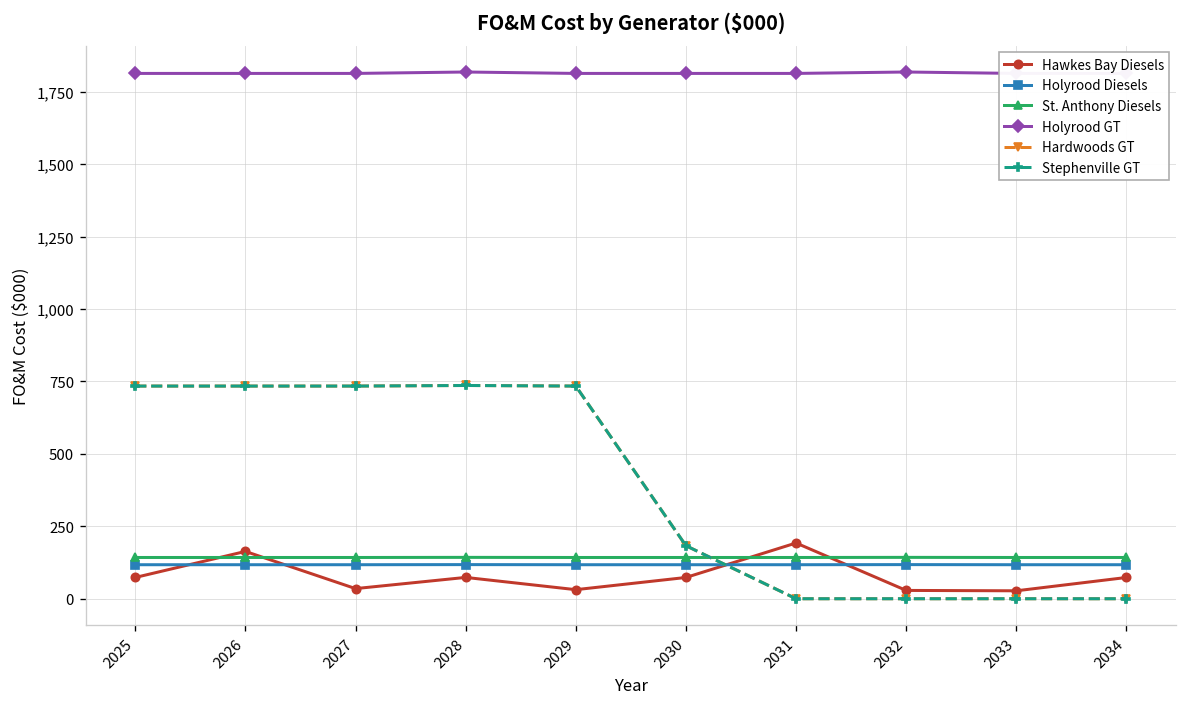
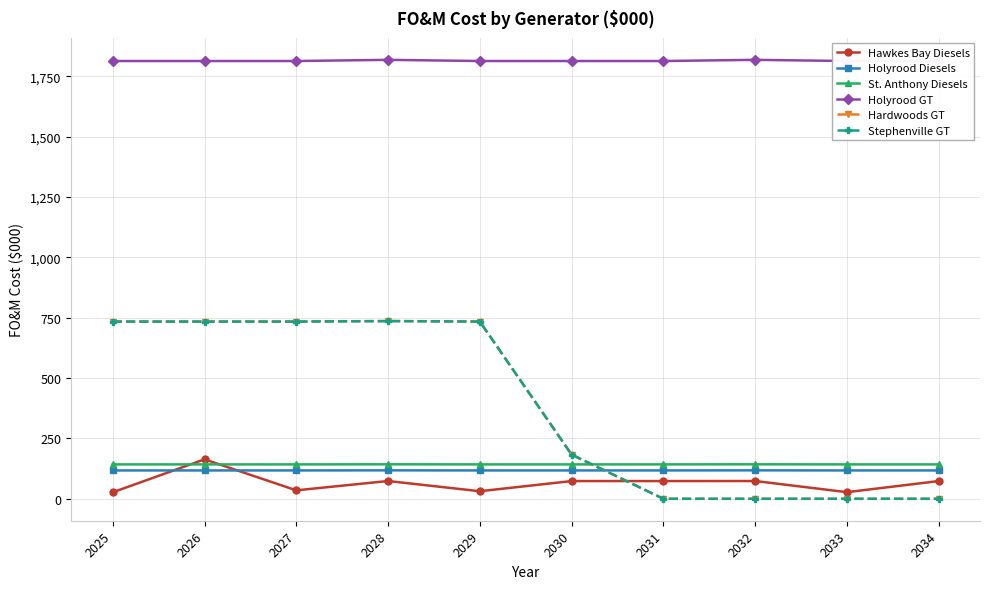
  {
    "Hawkes Bay Diesels": {
-     "2025": "70",
+     "2025": "30",
      "2026": "160",
      "2027": "40",
      "2028": "70",
      "2029": "30",
      "2030": "70",
-     "2031": "190",
-     "2032": "30",
+     "2031": "70",
+     "2032": "70",
      "2033": "30",
      "2034": "70"
    },
    "Holyrood Diesels": {
      "2025": "120",
      "2026": "120",
      "2027": "120",
      "2028": "120",
      "2029": "120",
      "2030": "120",
      "2031": "120",
      "2032": "120",
      "2033": "120",
      "2034": "120"
    },
    "Holyrood GT": {
      "2025": "1,810",
      "2026": "1,810",
      "2027": "1,810",
      "2028": "1,820",
      "2029": "1,810",
      "2030": "1,810",
      "2031": "1,810",
      "2032": "1,820"
    }
  }
